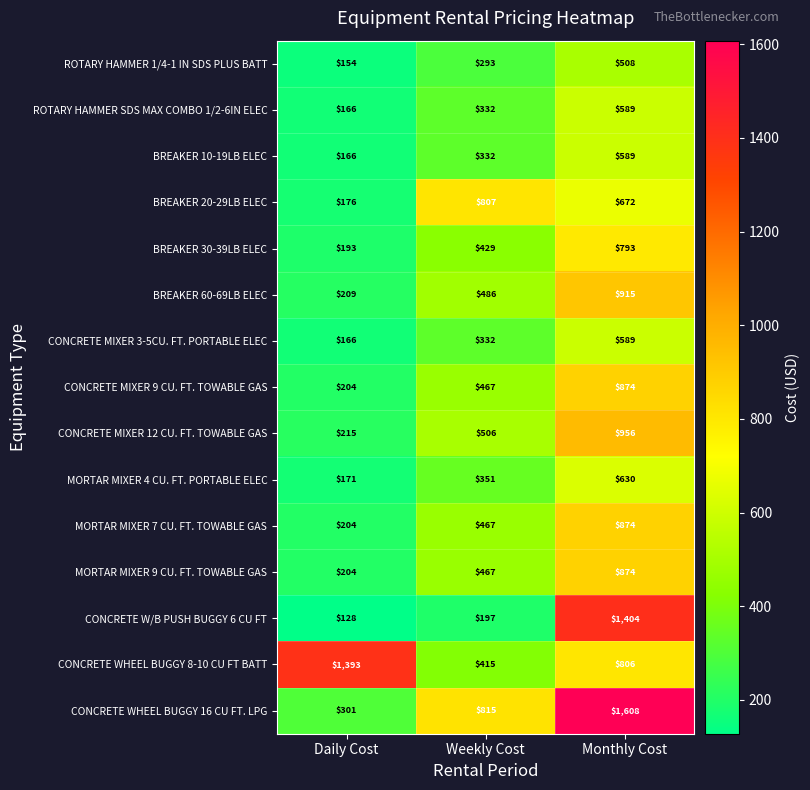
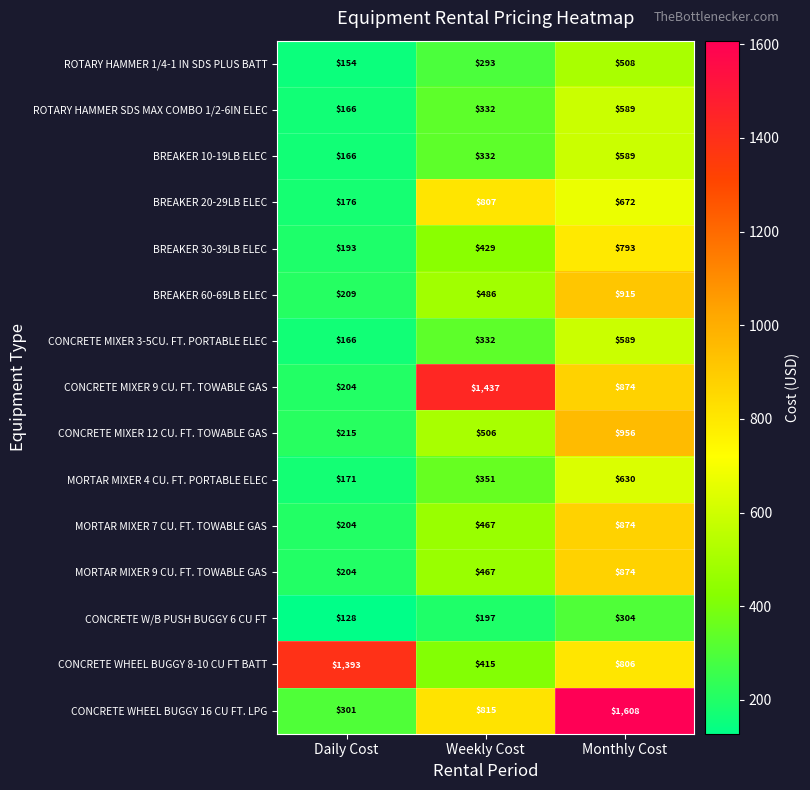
  {
    "ROTARY HAMMER 1/4-1 IN SDS PLUS BATT": {
      "Daily Cost": "$154",
      "Weekly Cost": "$293",
      "Monthly Cost": "$508"
    },
    "ROTARY HAMMER SDS MAX COMBO 1/2-6IN ELEC": {
      "Daily Cost": "$166",
      "Weekly Cost": "$332",
      "Monthly Cost": "$589"
    },
    "BREAKER 10-19LB ELEC": {
      "Daily Cost": "$166",
      "Weekly Cost": "$332",
      "Monthly Cost": "$589"
    },
    "BREAKER 20-29LB ELEC": {
      "Daily Cost": "$176",
      "Weekly Cost": "$807",
      "Monthly Cost": "$672"
    },
    "BREAKER 30-39LB ELEC": {
      "Daily Cost": "$193",
      "Weekly Cost": "$429",
      "Monthly Cost": "$793"
    },
    "BREAKER 60-69LB ELEC": {
      "Daily Cost": "$209",
      "Weekly Cost": "$486",
      "Monthly Cost": "$915"
    },
    "CONCRETE MIXER 3-5CU. FT. PORTABLE ELEC": {
      "Daily Cost": "$166",
      "Weekly Cost": "$332",
      "Monthly Cost": "$589"
    },
    "CONCRETE MIXER 9 CU. FT. TOWABLE GAS": {
      "Daily Cost": "$204",
-     "Weekly Cost": "$467",
+     "Weekly Cost": "$1,437",
      "Monthly Cost": "$874"
    },
    "CONCRETE MIXER 12 CU. FT. TOWABLE GAS": {
      "Daily Cost": "$215",
      "Weekly Cost": "$506",
      "Monthly Cost": "$956"
    },
    "MORTAR MIXER 4 CU. FT. PORTABLE ELEC": {
      "Daily Cost": "$171",
      "Weekly Cost": "$351",
      "Monthly Cost": "$630"
    },
    "MORTAR MIXER 7 CU. FT. TOWABLE GAS": {
      "Daily Cost": "$204",
      "Weekly Cost": "$467",
      "Monthly Cost": "$874"
    },
    "MORTAR MIXER 9 CU. FT. TOWABLE GAS": {
      "Daily Cost": "$204",
      "Weekly Cost": "$467",
      "Monthly Cost": "$874"
    },
    "CONCRETE W/B PUSH BUGGY 6 CU FT": {
      "Daily Cost": "$128",
      "Weekly Cost": "$197",
-     "Monthly Cost": "$1,404"
+     "Monthly Cost": "$304"
    },
    "CONCRETE WHEEL BUGGY 8-10 CU FT BATT": {
      "Daily Cost": "$1,393",
      "Weekly Cost": "$415",
      "Monthly Cost": "$806"
    },
    "CONCRETE WHEEL BUGGY 16 CU FT. LPG": {
      "Daily Cost": "$301",
      "Weekly Cost": "$815",
      "Monthly Cost": "$1,608"
    }
  }
